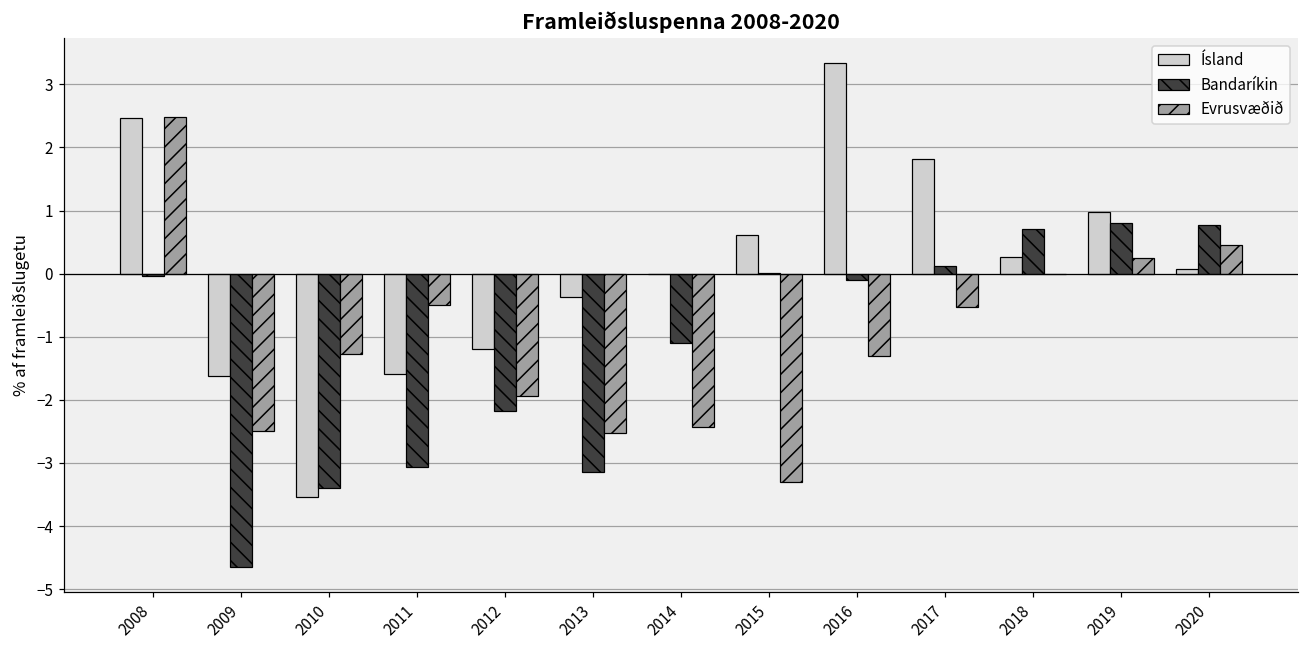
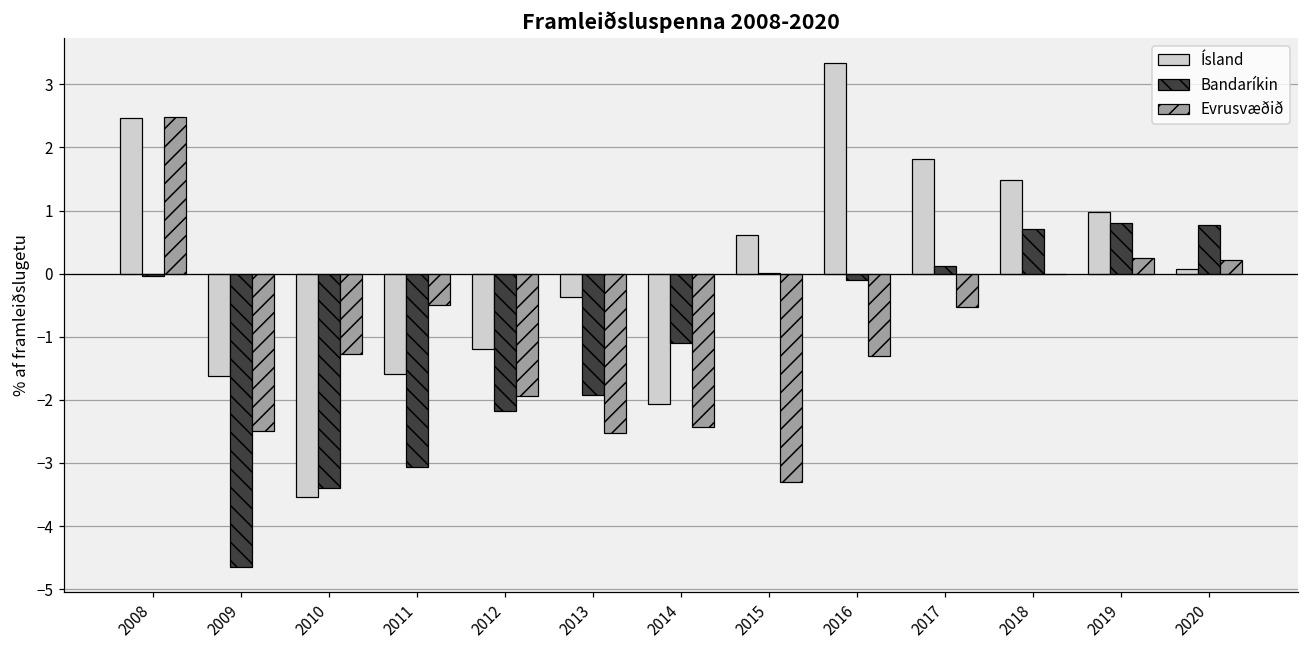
  {
    "Ísland": {
      "2008": 2.5,
      "2009": -1.6,
      "2010": -3.5,
      "2011": -1.6,
      "2012": -1.2,
      "2013": -0.4,
-     "2014": 0.0,
+     "2014": -2.1,
      "2015": 0.6,
      "2016": 3.3,
      "2017": 1.8,
-     "2018": 0.3,
+     "2018": 1.5,
      "2019": 1.0,
      "2020": 0.1
    },
    "Bandaríkin": {
      "2009": -4.7,
      "2010": -3.4,
      "2011": -3.1,
      "2012": -2.2,
-     "2013": -3.2,
+     "2013": -1.9,
      "2014": -1.1,
      "2016": -0.1,
      "2017": 0.1,
      "2018": 0.7,
      "2019": 0.8,
      "2020": 0.8
    },
    "Evrusvæðið": {
      "2008": 2.5,
      "2009": -2.5,
      "2010": -1.3,
      "2011": -0.5,
      "2012": -1.9,
      "2013": -2.5,
      "2014": -2.4,
      "2015": -3.3,
      "2016": -1.3,
      "2017": -0.5,
      "2019": 0.3,
-     "2020": 0.5
+     "2020": 0.2
    }
  }
